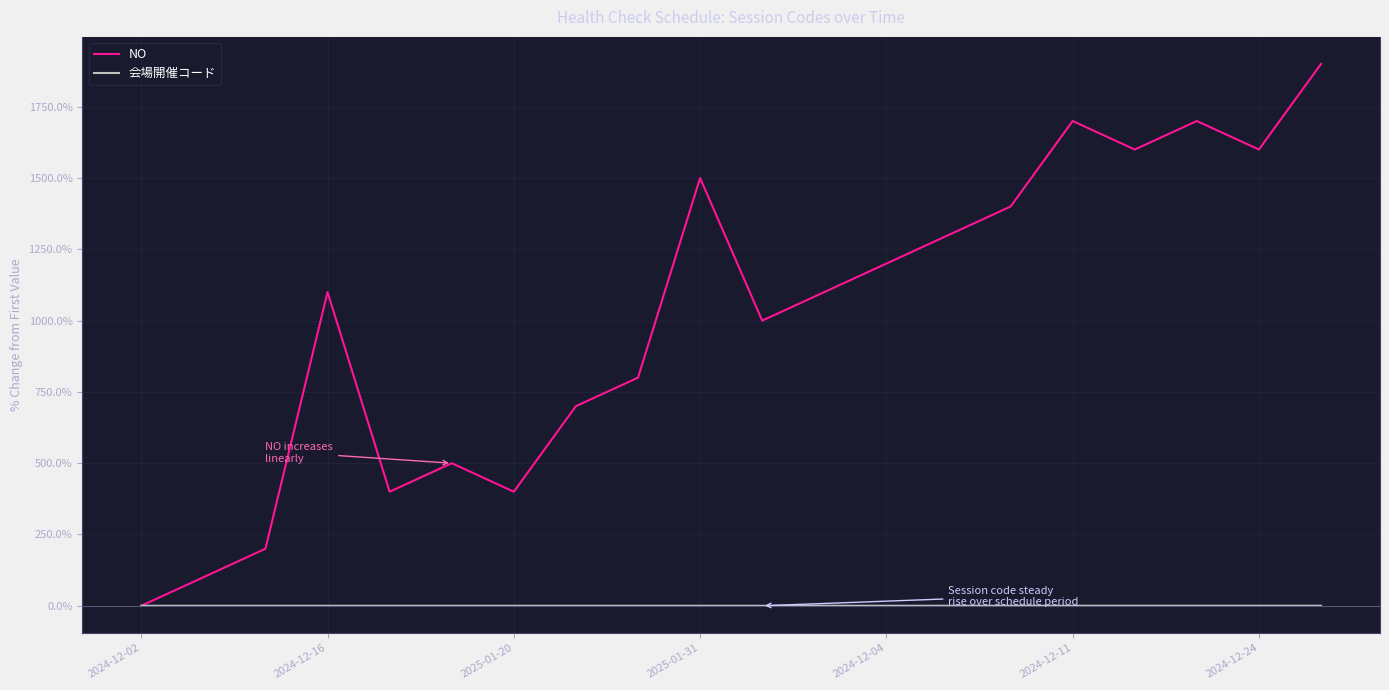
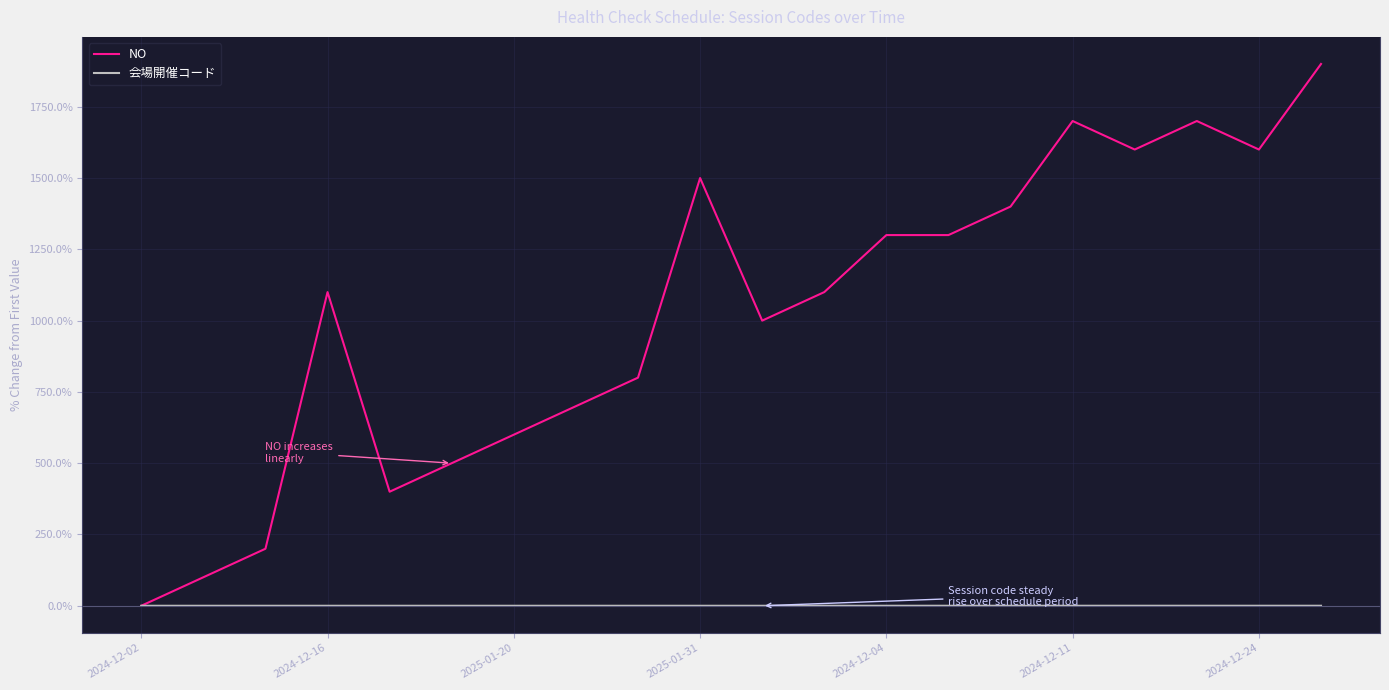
  {
    "NO": {
      "2024-12-16": "1100%",
-     "2025-01-20": "400%",
+     "2025-01-20": "600%",
      "2025-01-31": "1500%",
-     "2024-12-04": "1200%",
+     "2024-12-04": "1300%",
      "2024-12-11": "1700%",
      "2024-12-24": "1600%"
    },
    "会場開催コード": {
      "2024-12-16": "0%",
      "2025-01-20": "0%",
      "2025-01-31": "0%",
      "2024-12-04": "0%",
      "2024-12-11": "0%",
      "2024-12-24": "0%"
    }
  }
